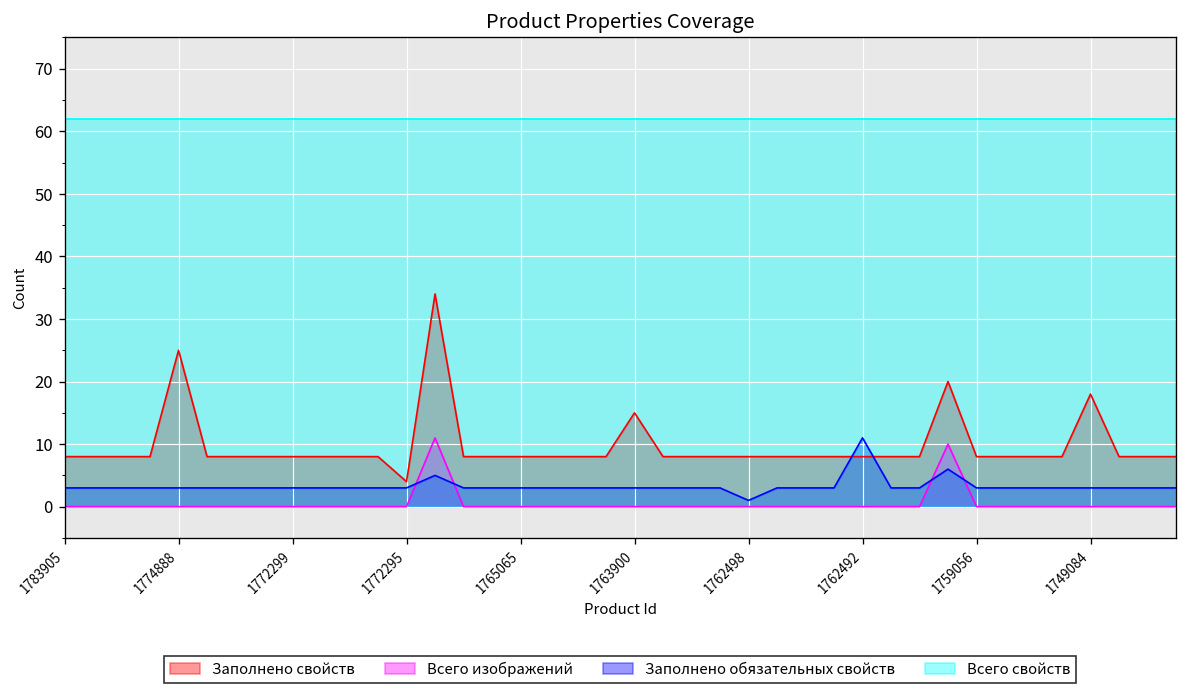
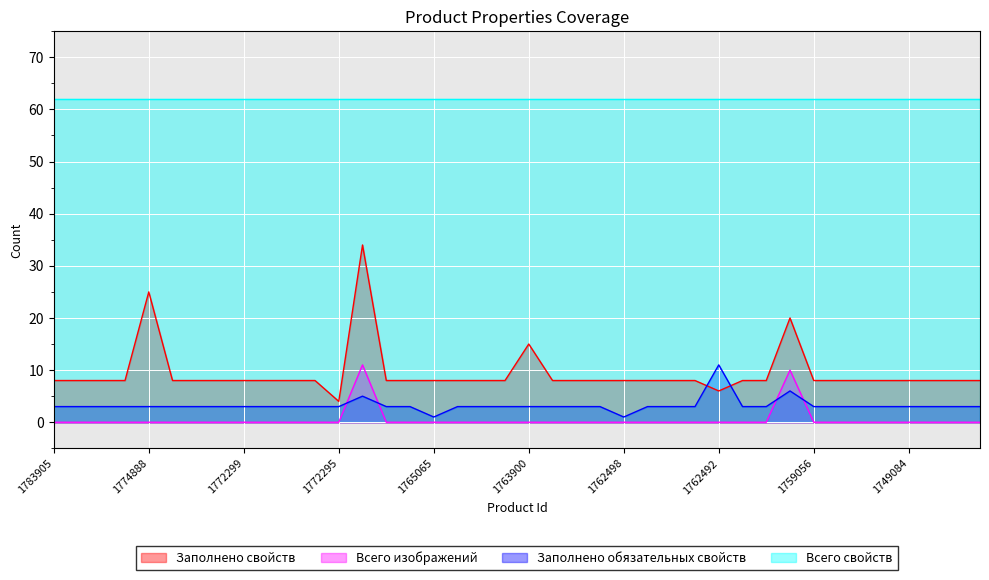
  {
    "Заполнено свойств": {
      "1783905": 8,
      "1774888": 25,
      "1772299": 8,
      "1772295": 4,
      "1765065": 8,
      "1763900": 15,
      "1762498": 8,
-     "1762492": 8,
+     "1762492": 6,
      "1759056": 8,
-     "1749084": 18
+     "1749084": 8
    },
    "Всего изображений": {
      "1783905": 0,
      "1774888": 0,
      "1772299": 0,
      "1772295": 0,
      "1765065": 0,
      "1763900": 0,
      "1762498": 0,
      "1762492": 0,
      "1759056": 0,
      "1749084": 0
    },
    "Заполнено обязательных свойств": {
      "1783905": 3,
      "1774888": 3,
      "1772299": 3,
      "1772295": 3,
-     "1765065": 3,
+     "1765065": 1,
      "1763900": 3,
      "1762498": 1,
      "1762492": 11,
      "1759056": 3,
      "1749084": 3
    },
    "Всего свойств": {
      "1783905": 62,
      "1774888": 62,
      "1772299": 62,
      "1772295": 62,
      "1765065": 62,
      "1763900": 62,
      "1762498": 62,
      "1762492": 62,
      "1759056": 62,
      "1749084": 62
    }
  }
